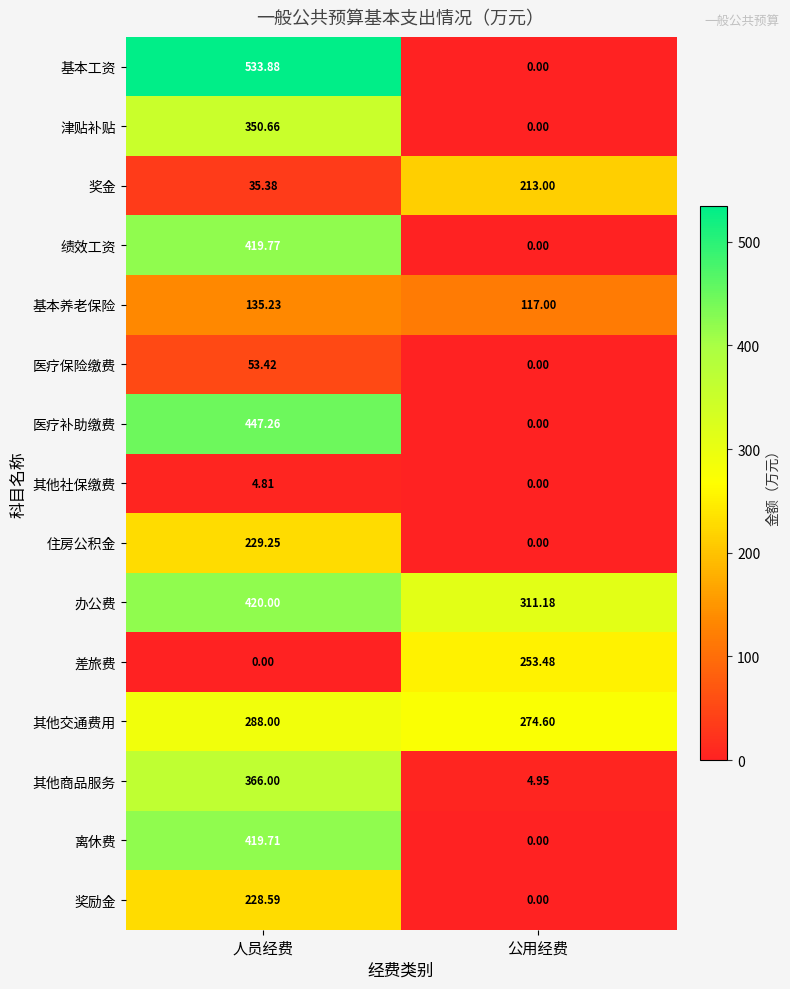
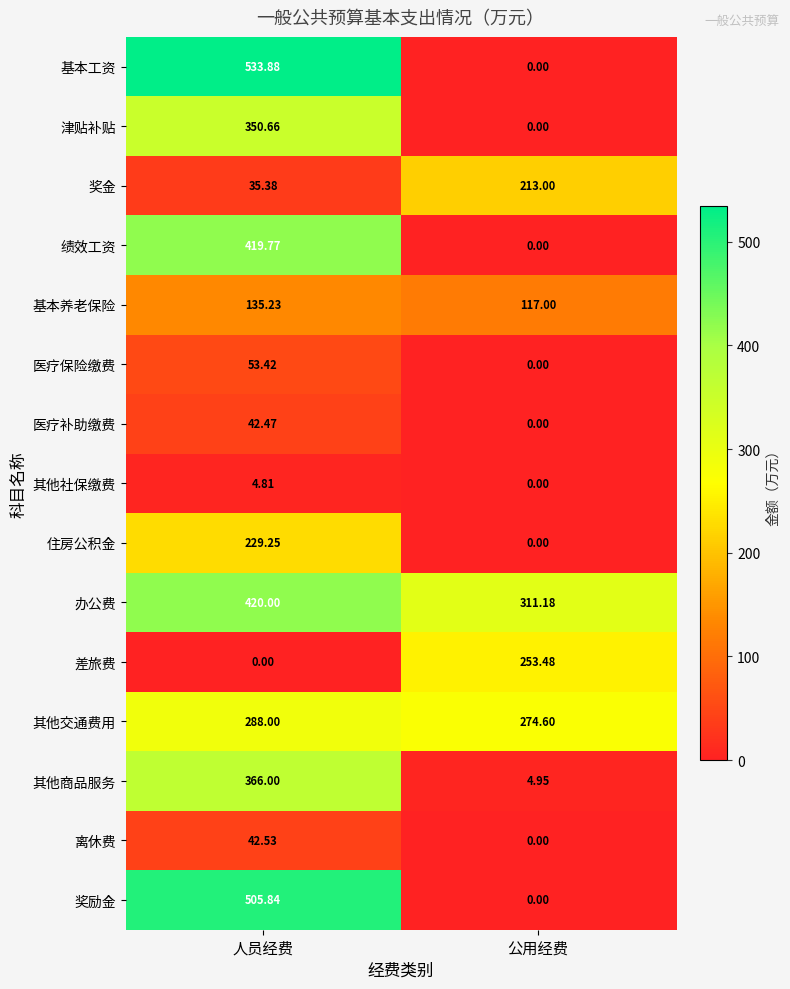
  {
    "基本工资": {
      "人员经费": 533.88,
      "公用经费": 0.00
    },
    "津贴补贴": {
      "人员经费": 350.66,
      "公用经费": 0.00
    },
    "奖金": {
      "人员经费": 35.38,
      "公用经费": 213.00
    },
    "绩效工资": {
      "人员经费": 419.77,
      "公用经费": 0.00
    },
    "基本养老保险": {
      "人员经费": 135.23,
      "公用经费": 117.00
    },
    "医疗保险缴费": {
      "人员经费": 53.42,
      "公用经费": 0.00
    },
    "医疗补助缴费": {
-     "人员经费": 447.26,
+     "人员经费": 42.47,
      "公用经费": 0.00
    },
    "其他社保缴费": {
      "人员经费": 4.81,
      "公用经费": 0.00
    },
    "住房公积金": {
      "人员经费": 229.25,
      "公用经费": 0.00
    },
    "办公费": {
      "人员经费": 420.00,
      "公用经费": 311.18
    },
    "差旅费": {
      "人员经费": 0.00,
      "公用经费": 253.48
    },
    "其他交通费用": {
      "人员经费": 288.00,
      "公用经费": 274.60
    },
    "其他商品服务": {
      "人员经费": 366.00,
      "公用经费": 4.95
    },
    "离休费": {
-     "人员经费": 419.71,
+     "人员经费": 42.53,
      "公用经费": 0.00
    },
    "奖励金": {
-     "人员经费": 228.59,
+     "人员经费": 505.84,
      "公用经费": 0.00
    }
  }
